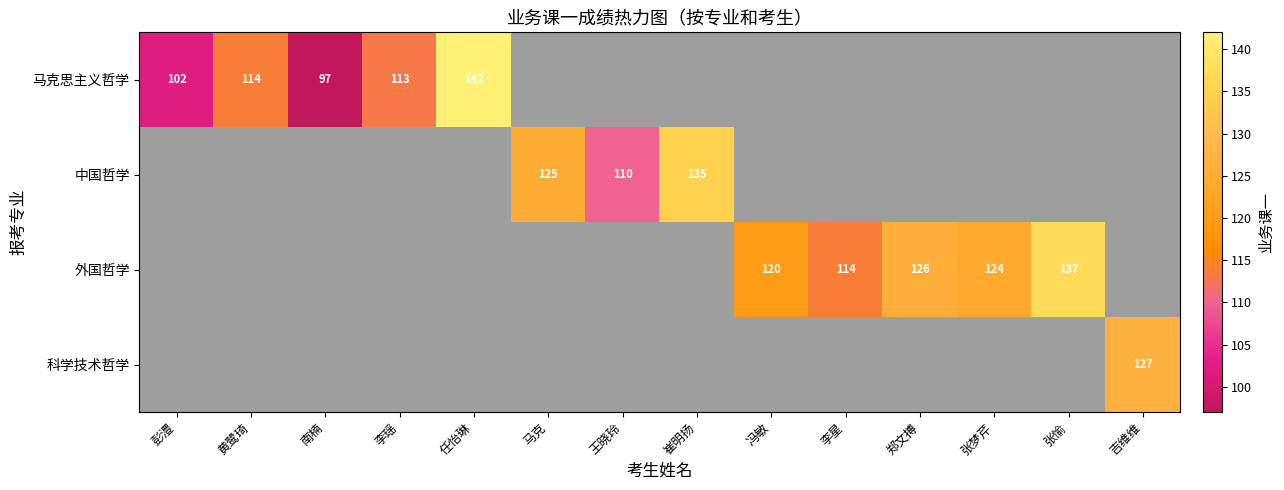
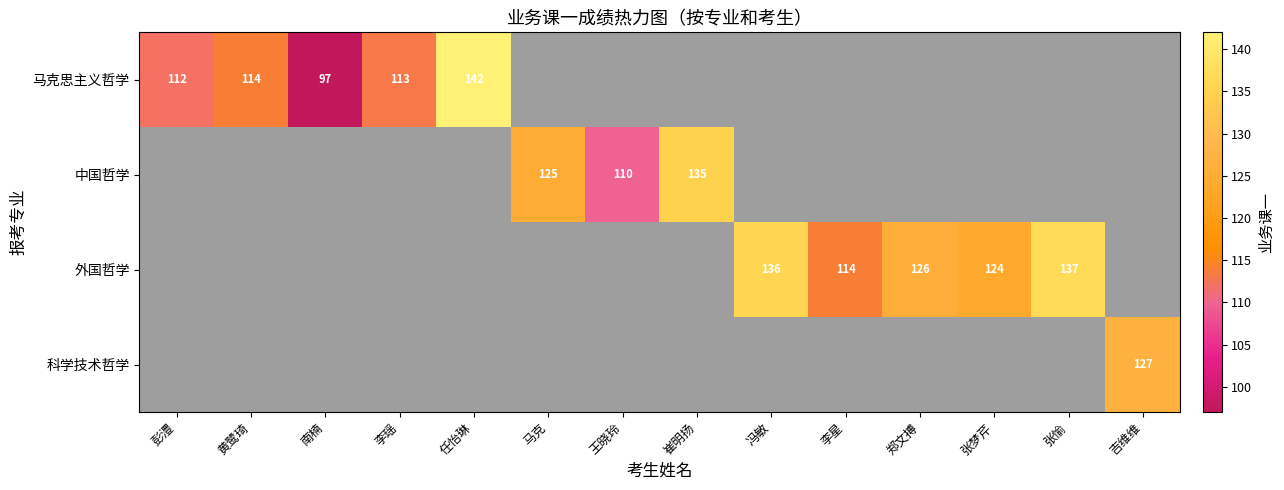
  {
    "马克思主义哲学": {
-     "彭澧": 102,
+     "彭澧": 112,
      "黄鹭琦": 114,
      "南楠": 97,
      "李瑶": 113,
      "任怡琳": 142
    },
    "中国哲学": {
      "马克": 125,
      "王晓玲": 110,
      "崔明扬": 135
    },
    "外国哲学": {
-     "冯敏": 120,
+     "冯敏": 136,
      "李星": 114,
      "郑文搏": 126,
      "张梦芹": 124,
      "张愉": 137
    },
    "科学技术哲学": {
      "吉维维": 127
    }
  }
